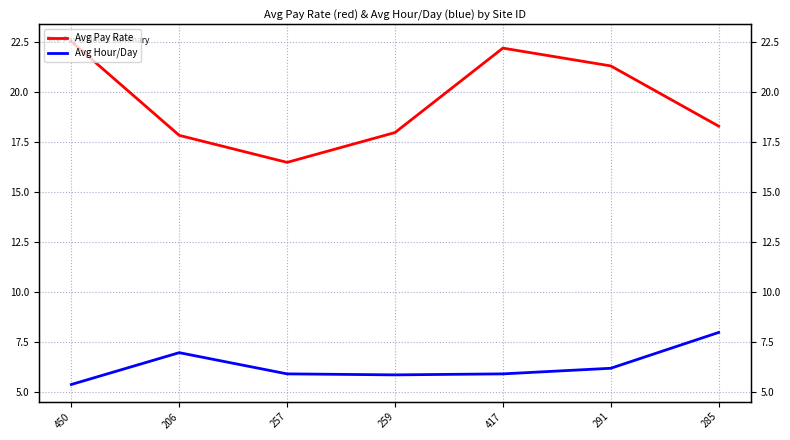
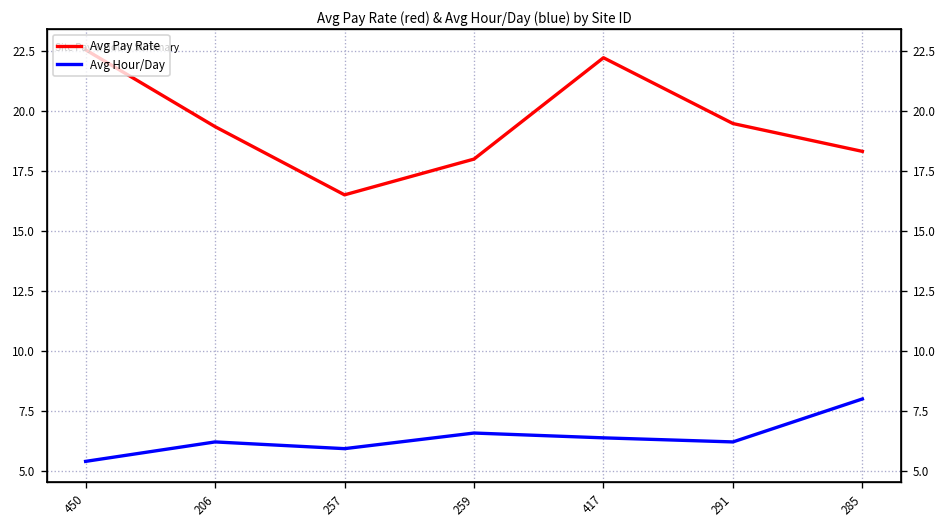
  {
    "Avg Pay Rate": {
-     "206": 17.9,
+     "206": 19.3,
      "257": 16.5,
      "259": 18.0,
      "417": 22.2,
-     "291": 21.3,
+     "291": 19.5,
      "285": 18.3
    },
    "Avg Hour/Day": {
      "450": 5.4,
-     "206": 7.0,
+     "206": 6.2,
      "257": 5.9,
-     "259": 5.9,
-     "417": 5.9,
+     "259": 6.6,
+     "417": 6.4,
      "291": 6.2,
      "285": 8.0
    }
  }
